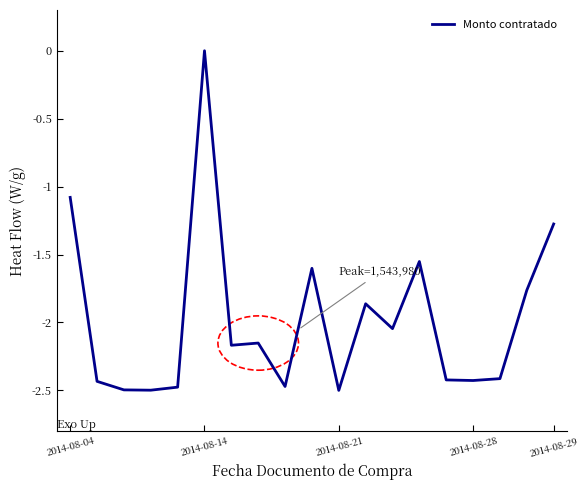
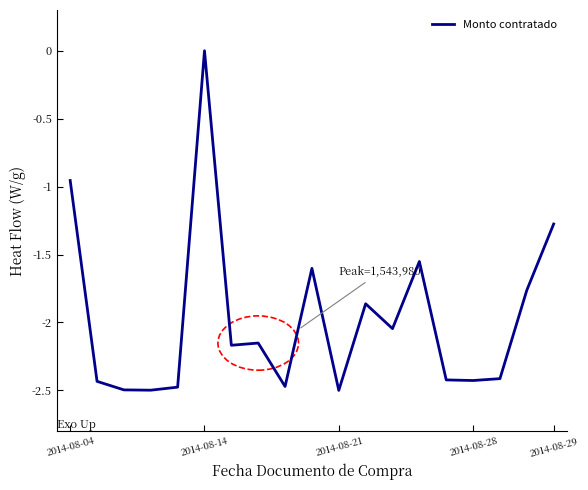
  {
-   "2014-08-04": -1.08,
+   "2014-08-04": -0.95,
    "2014-08-14": 0.00,
    "2014-08-21": -2.50,
    "2014-08-29": -1.28
  }
